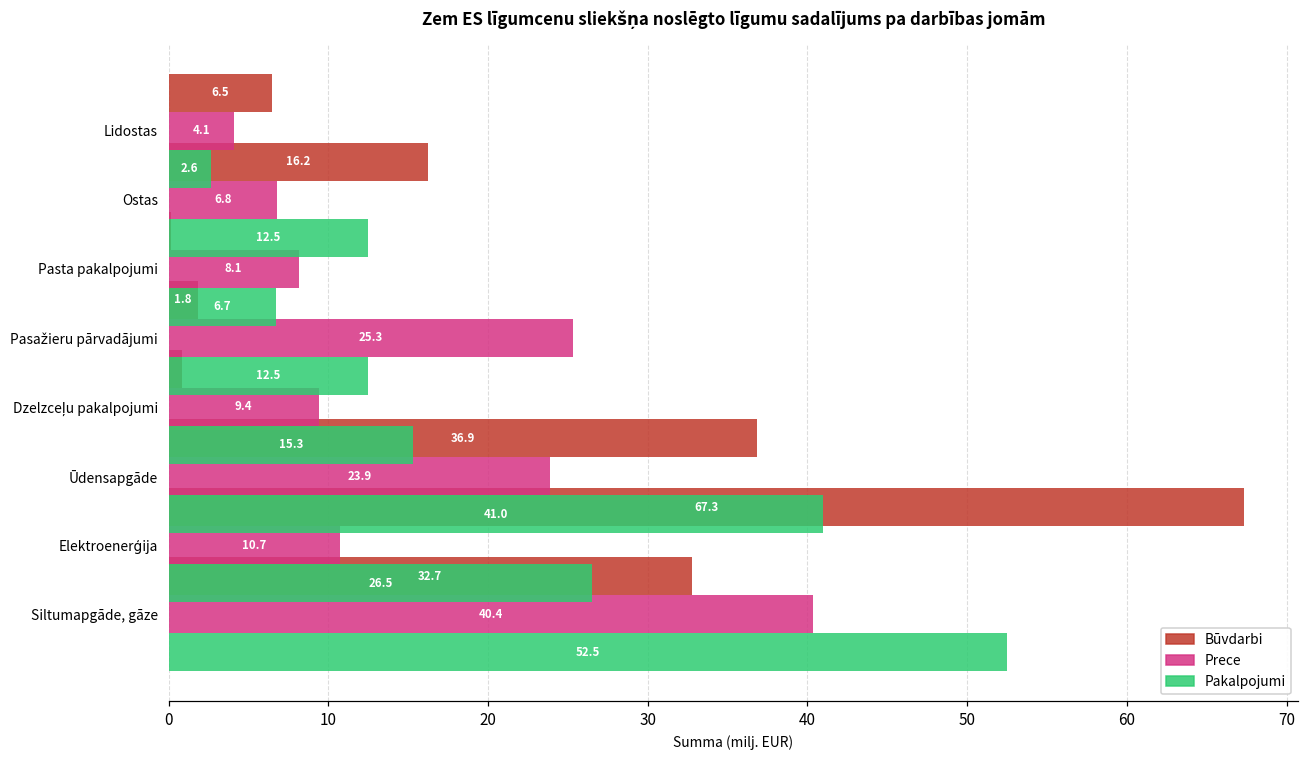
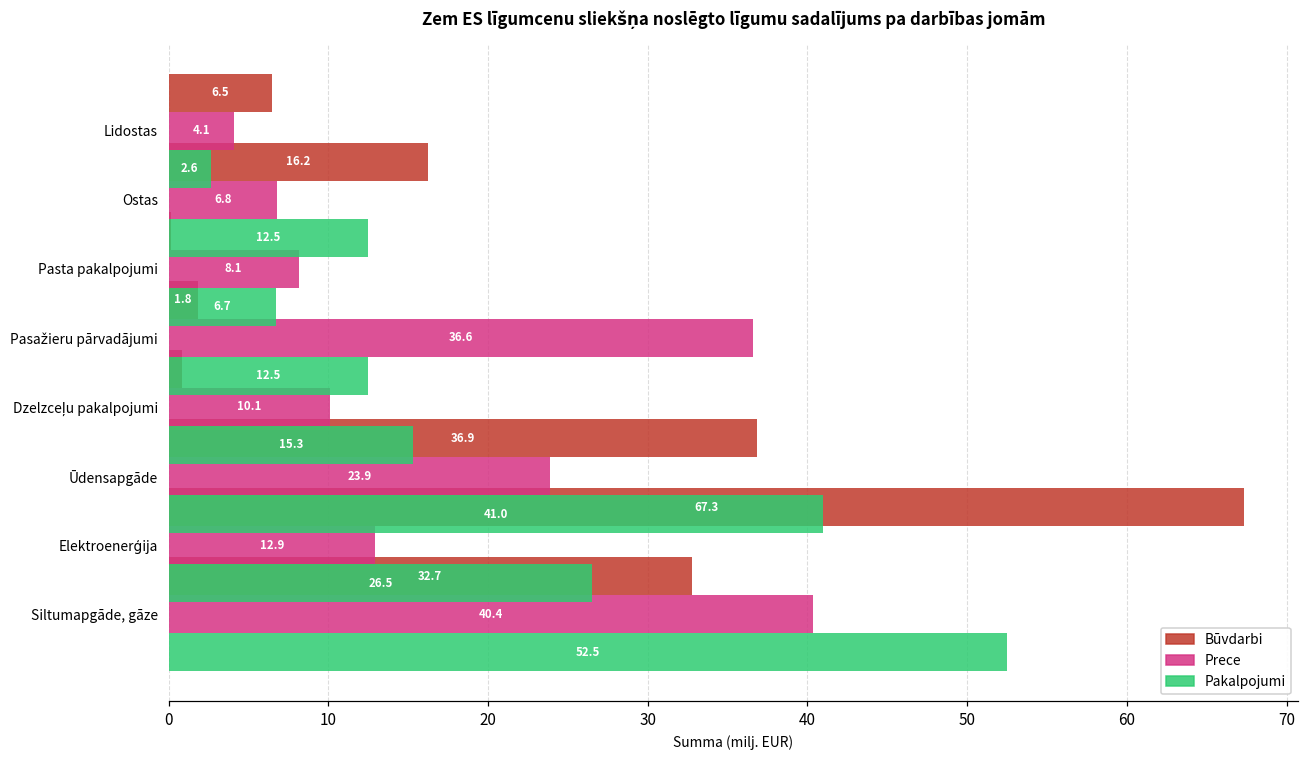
  {
    "Prece": {
      "Lidostas": 4.1,
      "Ostas": 6.8,
      "Pasta pakalpojumi": 8.1,
-     "Pasažieru pārvadājumi": 25.3,
-     "Dzelzceļu pakalpojumi": 9.4,
+     "Pasažieru pārvadājumi": 36.6,
+     "Dzelzceļu pakalpojumi": 10.1,
      "Ūdensapgāde": 23.9,
-     "Elektroenerģija": 10.7,
+     "Elektroenerģija": 12.9,
      "Siltumapgāde, gāze": 40.4
    }
  }
